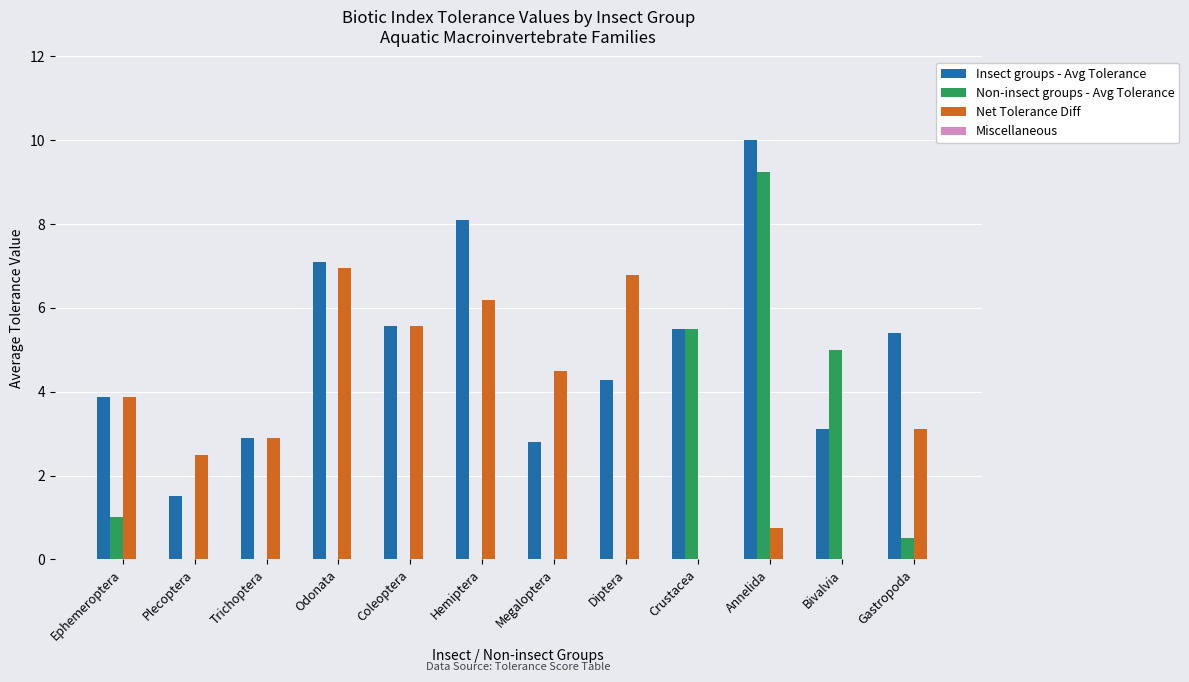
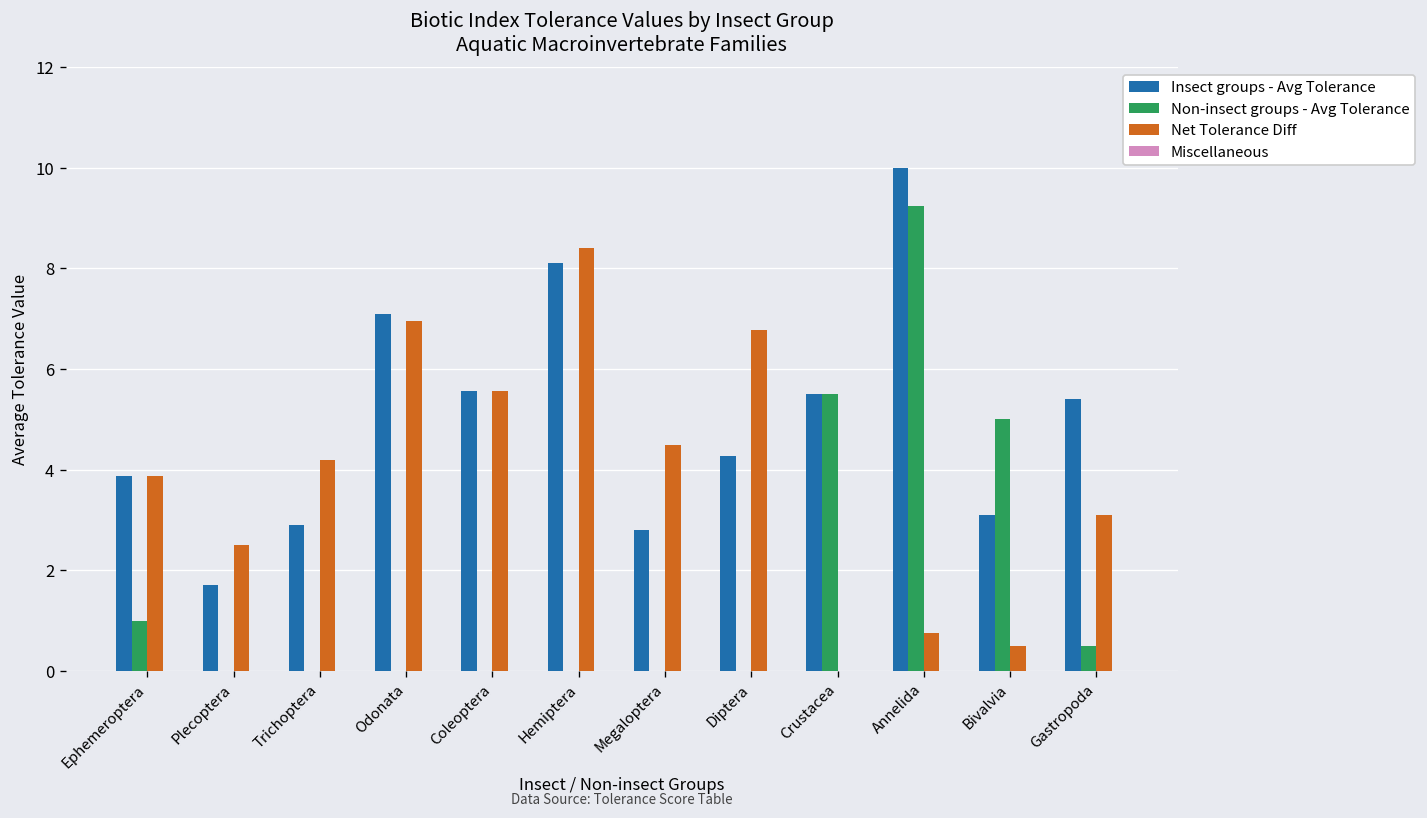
  {
    "Insect groups - Avg Tolerance": {
      "Ephemeroptera": 3.9,
-     "Plecoptera": 1.5,
+     "Plecoptera": 1.7,
      "Trichoptera": 2.9,
      "Odonata": 7.1,
      "Coleoptera": 5.6,
      "Hemiptera": 8.1,
      "Megaloptera": 2.8,
      "Diptera": 4.3,
      "Crustacea": 5.5,
      "Annelida": 10.0,
      "Bivalvia": 3.1,
      "Gastropoda": 5.4
    },
    "Non-insect groups - Avg Tolerance": {
      "Ephemeroptera": 1.0,
      "Plecoptera": 0.0,
      "Trichoptera": 0.0,
      "Odonata": 0.0,
      "Coleoptera": 0.0,
      "Hemiptera": 0.0,
      "Megaloptera": 0.0,
      "Diptera": 0.0,
      "Crustacea": 5.5,
      "Annelida": 9.3,
      "Bivalvia": 5.0,
      "Gastropoda": 0.5
    },
    "Net Tolerance Diff": {
      "Ephemeroptera": 3.9,
      "Plecoptera": 2.5,
-     "Trichoptera": 2.9,
+     "Trichoptera": 4.2,
      "Odonata": 7.0,
      "Coleoptera": 5.6,
-     "Hemiptera": 6.2,
+     "Hemiptera": 8.4,
      "Megaloptera": 4.5,
      "Diptera": 6.8,
      "Crustacea": 0.0,
      "Annelida": 0.8,
-     "Bivalvia": 0.0,
+     "Bivalvia": 0.5,
      "Gastropoda": 3.1
    },
    "Miscellaneous": {
      "Ephemeroptera": 0.0,
      "Plecoptera": 0.0,
      "Trichoptera": 0.0,
      "Odonata": 0.0,
      "Coleoptera": 0.0,
      "Hemiptera": 0.0,
      "Megaloptera": 0.0,
      "Diptera": 0.0,
      "Crustacea": 0.0,
      "Annelida": 0.0,
      "Bivalvia": 0.0,
      "Gastropoda": 0.0
    }
  }
